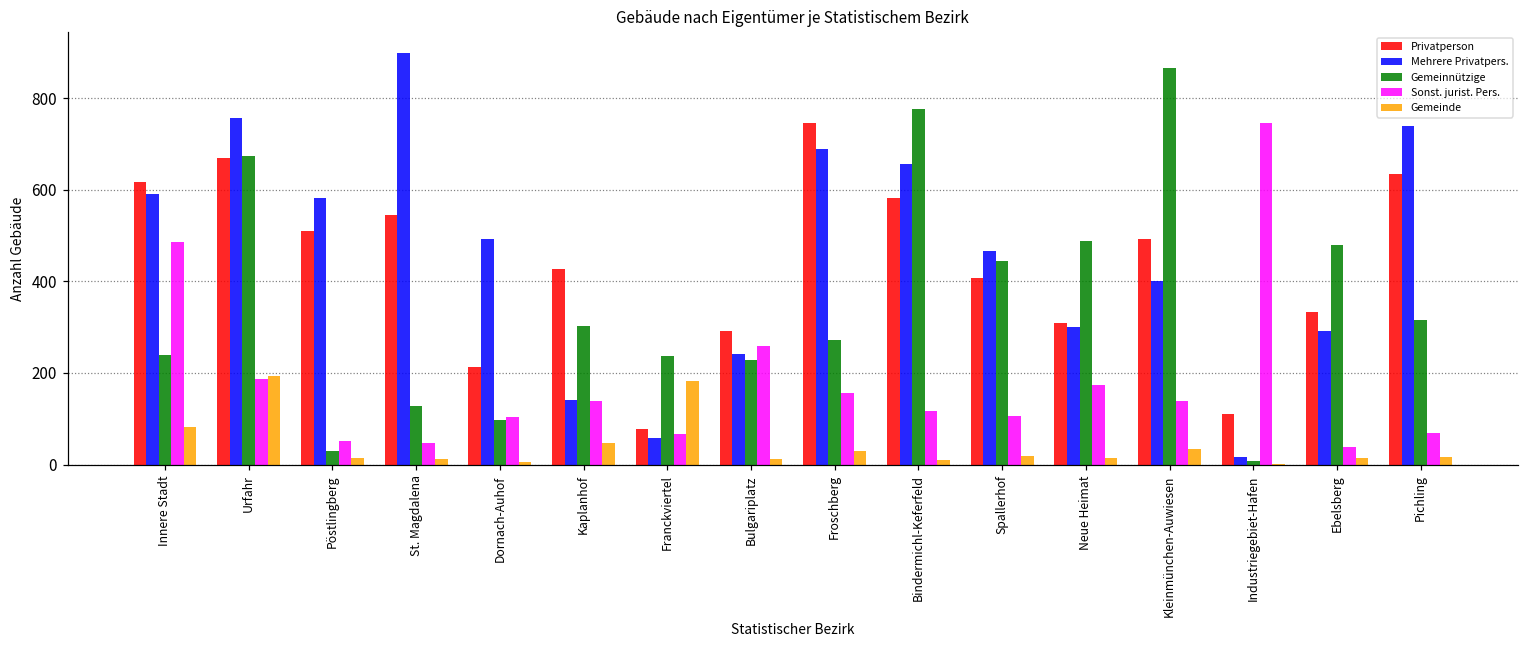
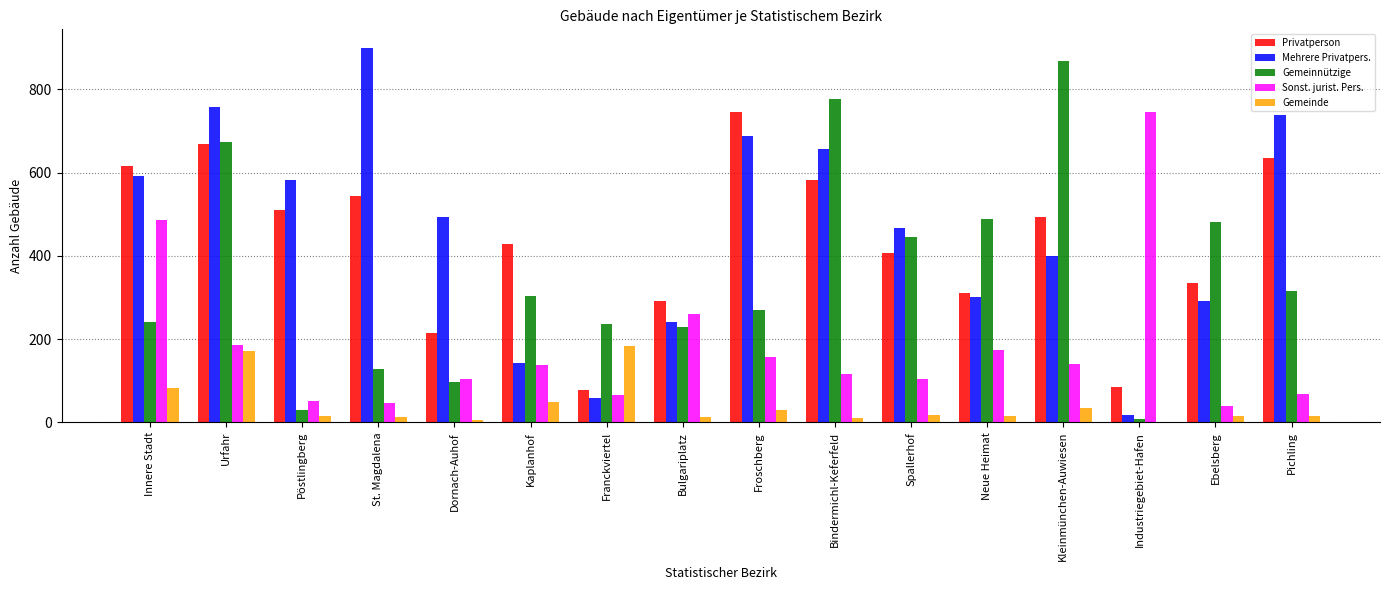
  {
    "Privatperson": {
      "Innere Stadt": 620,
      "Urfahr": 670,
      "Pöstlingberg": 510,
      "St. Magdalena": 540,
      "Dornach-Auhof": 210,
      "Kaplanhof": 430,
      "Franckviertel": 80,
      "Bulgariplatz": 290,
      "Froschberg": 750,
      "Bindermichl-Keferfeld": 580,
      "Spallerhof": 410,
      "Neue Heimat": 310,
      "Kleinmünchen-Auwiesen": 490,
-     "Industriegebiet-Hafen": 110,
+     "Industriegebiet-Hafen": 90,
      "Ebelsberg": 330,
      "Pichling": 630
    },
    "Mehrere Privatpers.": {
      "Innere Stadt": 590,
      "Urfahr": 760,
      "Pöstlingberg": 580,
      "St. Magdalena": 900,
      "Dornach-Auhof": 490,
      "Kaplanhof": 140,
      "Franckviertel": 60,
      "Bulgariplatz": 240,
      "Froschberg": 690,
      "Bindermichl-Keferfeld": 660,
      "Spallerhof": 470,
      "Neue Heimat": 300,
      "Kleinmünchen-Auwiesen": 400,
      "Industriegebiet-Hafen": 20,
      "Ebelsberg": 290,
      "Pichling": 740
    },
    "Gemeinnützige": {
      "Innere Stadt": 240,
      "Urfahr": 670,
      "Pöstlingberg": 30,
      "St. Magdalena": 130,
      "Dornach-Auhof": 100,
      "Kaplanhof": 300,
      "Franckviertel": 240,
      "Bulgariplatz": 230,
      "Froschberg": 270,
      "Bindermichl-Keferfeld": 780,
      "Spallerhof": 450,
      "Neue Heimat": 490,
      "Kleinmünchen-Auwiesen": 870,
      "Industriegebiet-Hafen": 10,
      "Ebelsberg": 480,
      "Pichling": 320
    },
    "Sonst. jurist. Pers.": {
      "Innere Stadt": 490,
      "Urfahr": 190,
      "Pöstlingberg": 50,
      "St. Magdalena": 50,
      "Dornach-Auhof": 100,
      "Kaplanhof": 140,
      "Franckviertel": 70,
      "Bulgariplatz": 260,
      "Froschberg": 160,
      "Bindermichl-Keferfeld": 120,
      "Spallerhof": 110,
      "Neue Heimat": 170,
      "Kleinmünchen-Auwiesen": 140,
      "Industriegebiet-Hafen": 750,
      "Ebelsberg": 40,
      "Pichling": 70
    },
    "Gemeinde": {
      "Innere Stadt": 80,
-     "Urfahr": 190,
+     "Urfahr": 170,
      "Pöstlingberg": 20,
      "St. Magdalena": 10,
      "Kaplanhof": 50,
      "Franckviertel": 180,
      "Bulgariplatz": 10,
      "Froschberg": 30,
      "Bindermichl-Keferfeld": 10,
      "Spallerhof": 20,
      "Neue Heimat": 20,
      "Kleinmünchen-Auwiesen": 40,
      "Ebelsberg": 20,
      "Pichling": 20
    }
  }
